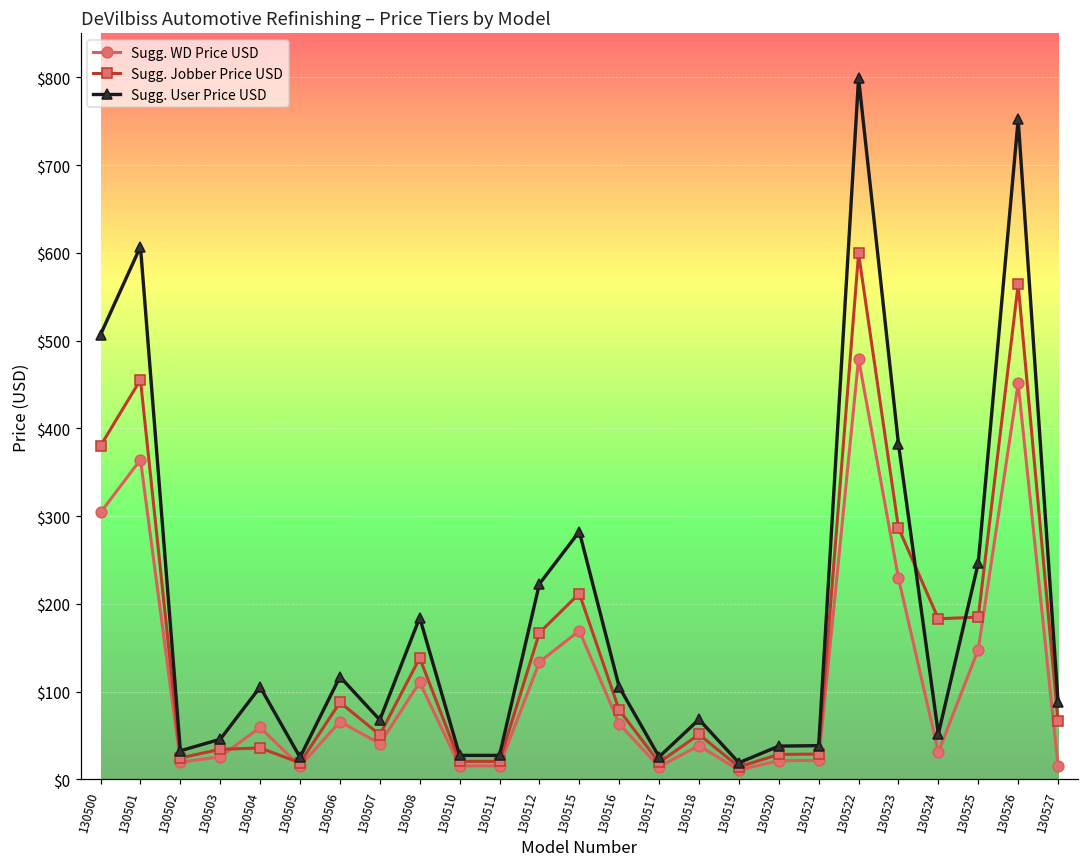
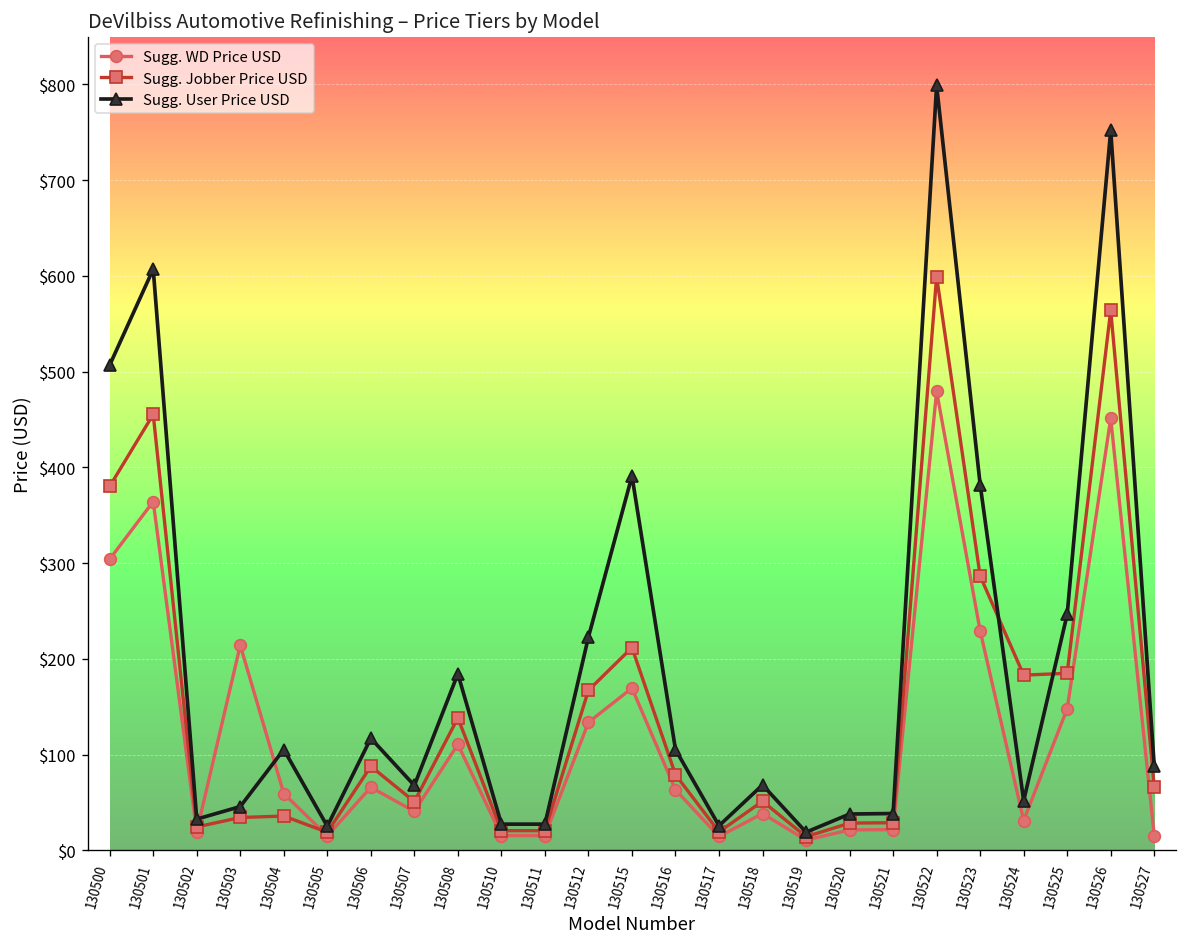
  {
    "Sugg. WD Price USD": {
      "130500": "$300",
      "130501": "$360",
      "130502": "$20",
-     "130503": "$30",
+     "130503": "$210",
      "130504": "$60",
      "130505": "$20",
      "130506": "$70",
      "130507": "$40",
      "130508": "$110",
      "130510": "$20",
      "130511": "$20",
      "130512": "$130",
      "130515": "$170",
      "130516": "$60",
      "130517": "$10",
      "130518": "$40",
      "130519": "$10",
      "130520": "$20",
      "130521": "$20",
      "130522": "$480",
      "130523": "$230",
      "130524": "$30",
      "130525": "$150",
      "130526": "$450",
      "130527": "$20"
    },
    "Sugg. Jobber Price USD": {
      "130500": "$380",
      "130501": "$460",
      "130502": "$20",
      "130503": "$30",
      "130504": "$40",
      "130505": "$20",
      "130506": "$90",
      "130507": "$50",
      "130508": "$140",
      "130510": "$20",
      "130511": "$20",
      "130512": "$170",
      "130515": "$210",
      "130516": "$80",
      "130517": "$20",
      "130518": "$50",
      "130519": "$10",
      "130520": "$30",
      "130521": "$30",
      "130522": "$600",
      "130523": "$290",
      "130524": "$180",
      "130525": "$180",
      "130526": "$560",
      "130527": "$70"
    },
    "Sugg. User Price USD": {
      "130500": "$510",
      "130501": "$610",
      "130502": "$30",
      "130503": "$50",
      "130504": "$110",
      "130505": "$30",
      "130506": "$120",
      "130507": "$70",
      "130508": "$180",
      "130510": "$30",
      "130511": "$30",
      "130512": "$220",
-     "130515": "$280",
+     "130515": "$390",
      "130516": "$110",
      "130517": "$30",
      "130518": "$70",
      "130519": "$20",
      "130520": "$40",
      "130521": "$40",
      "130522": "$800",
      "130523": "$380",
      "130524": "$50",
      "130525": "$250",
      "130526": "$750",
      "130527": "$90"
    }
  }
